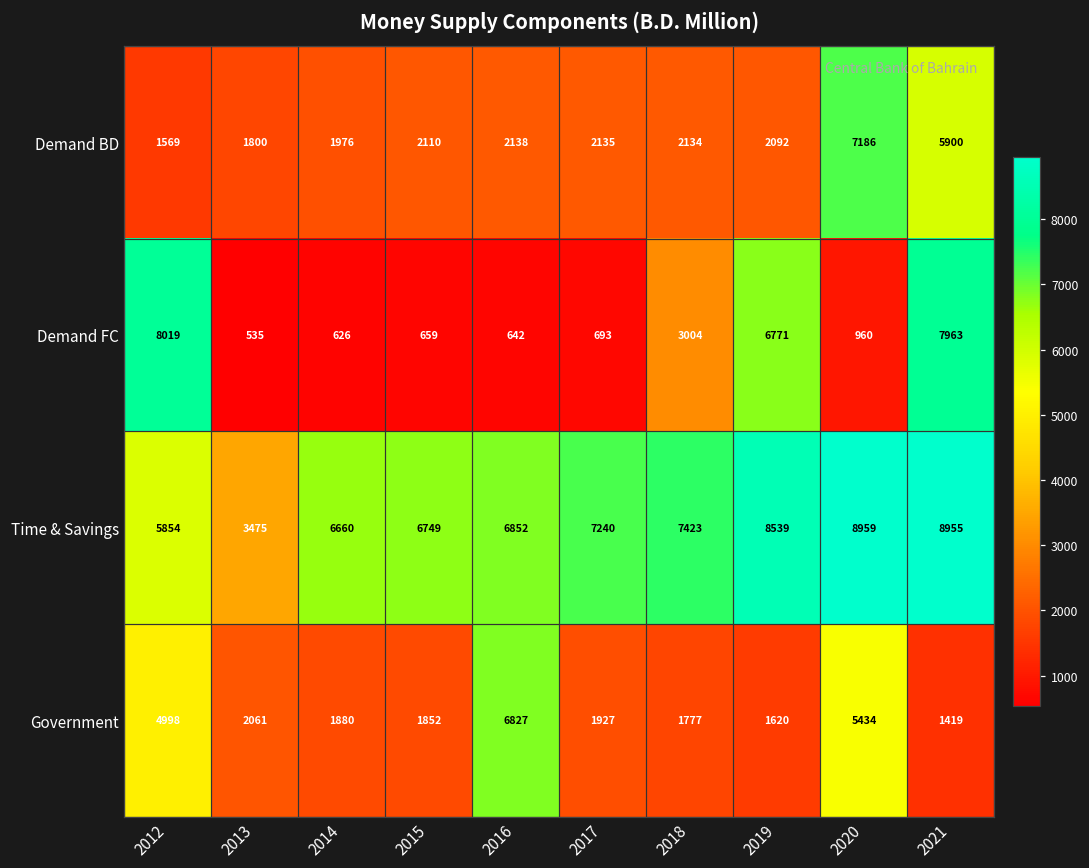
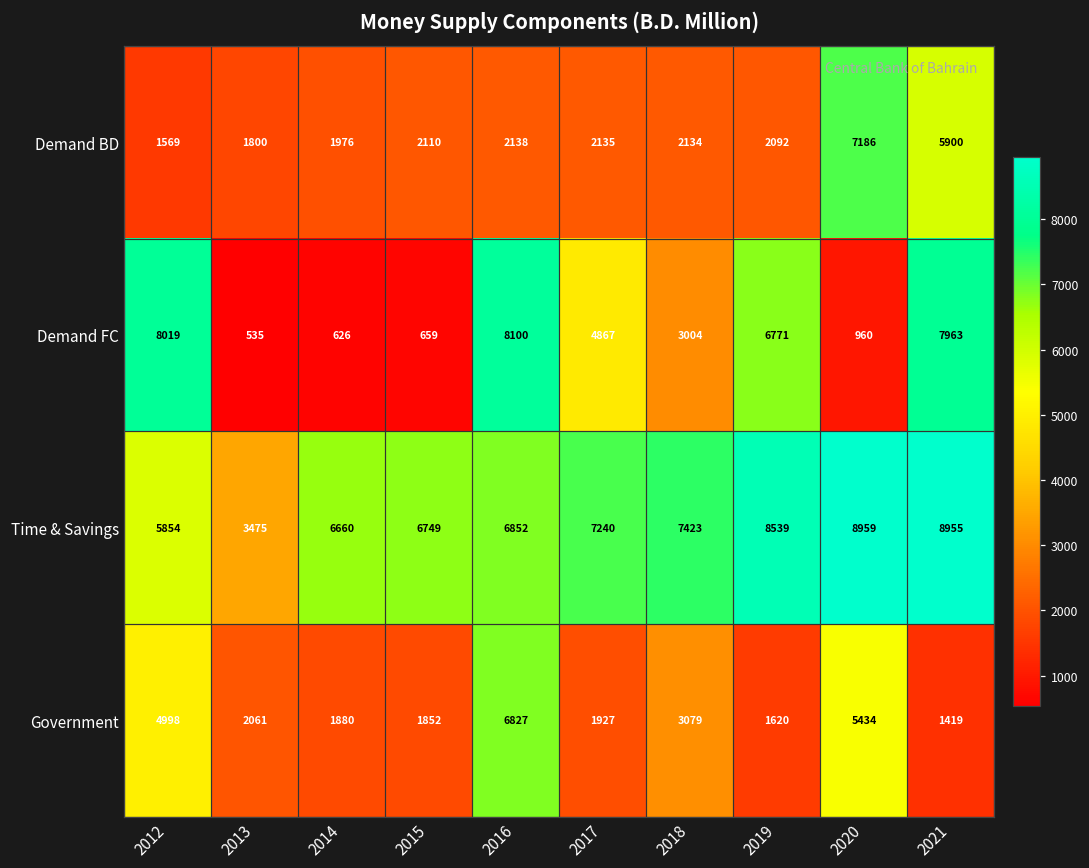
  {
    "Demand BD": {
      "2012": 1569,
      "2013": 1800,
      "2014": 1976,
      "2015": 2110,
      "2016": 2138,
      "2017": 2135,
      "2018": 2134,
      "2019": 2092,
      "2021": 5900
    },
    "Demand FC": {
      "2012": 8019,
      "2013": 535,
      "2014": 626,
      "2015": 659,
-     "2016": 642,
-     "2017": 693,
+     "2016": 8100,
+     "2017": 4867,
      "2018": 3004,
      "2019": 6771,
      "2020": 960,
      "2021": 7963
    },
    "Time & Savings": {
      "2012": 5854,
      "2013": 3475,
      "2014": 6660,
      "2015": 6749,
      "2016": 6852,
      "2017": 7240,
      "2018": 7423,
      "2019": 8539,
      "2020": 8959,
      "2021": 8955
    },
    "Government": {
      "2012": 4998,
      "2013": 2061,
      "2014": 1880,
      "2015": 1852,
      "2016": 6827,
      "2017": 1927,
-     "2018": 1777,
+     "2018": 3079,
      "2019": 1620,
      "2020": 5434,
      "2021": 1419
    }
  }
